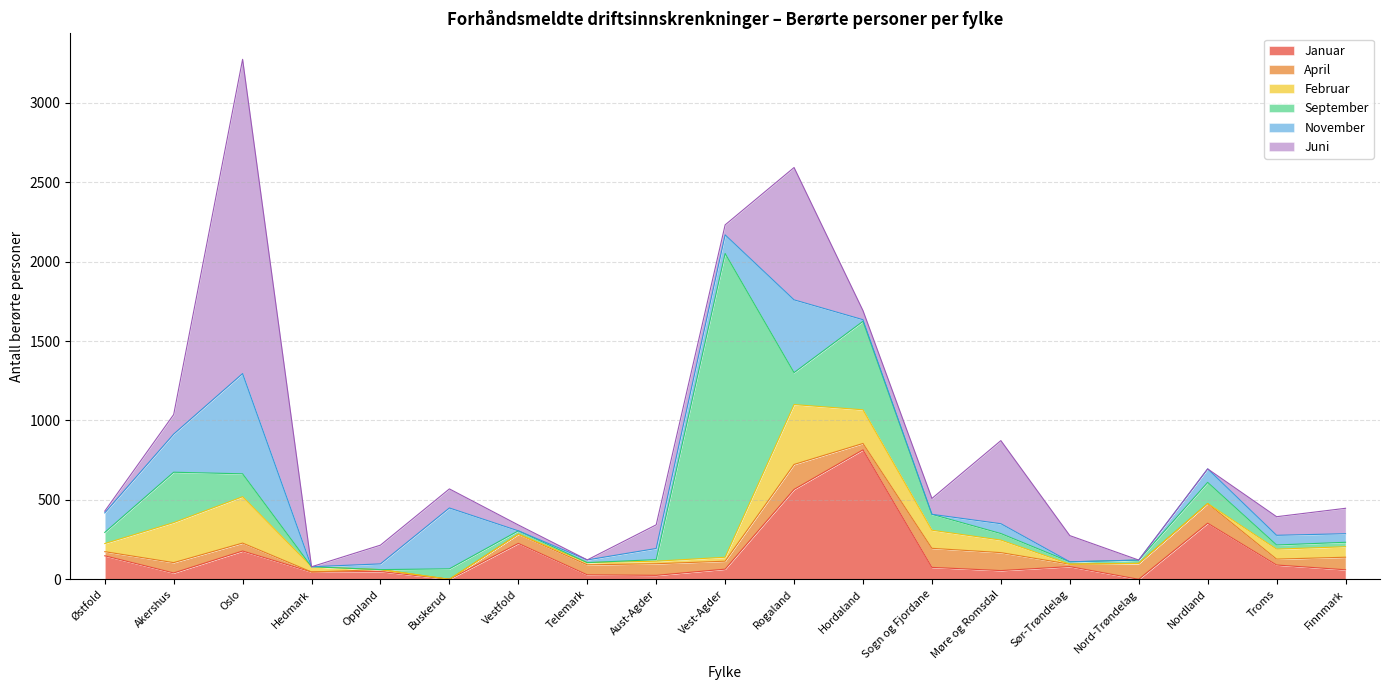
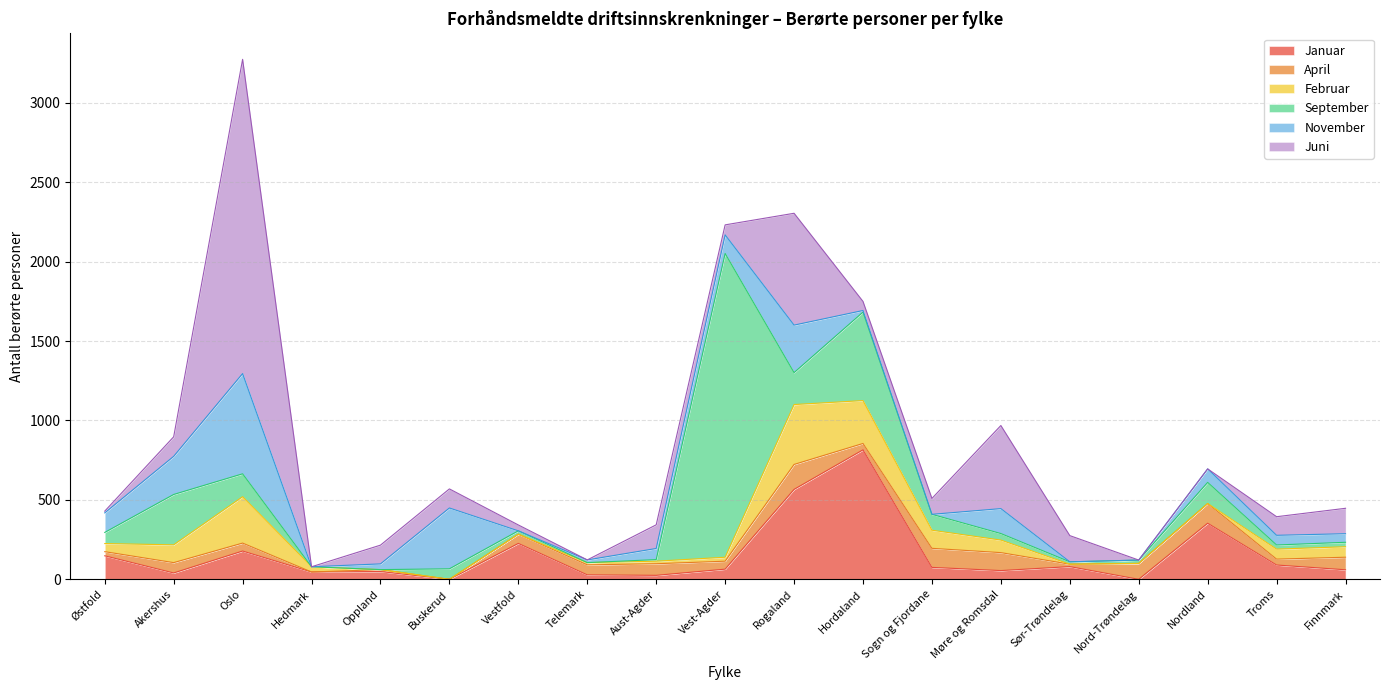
  {
    "Februar": {
      "Østfold": 50,
-     "Akershus": 250,
+     "Akershus": 110,
      "Oslo": 290,
      "Vest-Agder": 30,
      "Rogaland": 380,
-     "Hordaland": 210,
+     "Hordaland": 270,
      "Sogn og Fjordane": 110,
      "Møre og Romsdal": 80,
      "Troms": 60,
      "Finnmark": 70
    },
    "September": {
      "Østfold": 70,
      "Akershus": 320,
      "Oslo": 140,
      "Buskerud": 70,
      "Vest-Agder": 1910,
      "Rogaland": 200,
      "Møre og Romsdal": 40,
      "Nordland": 130,
      "Troms": 30,
      "Finnmark": 30
    },
    "November": {
      "Akershus": 240,
      "Oslo": 630,
      "Oppland": 40,
      "Buskerud": 380,
      "Aust-Agder": 70,
      "Vest-Agder": 120,
-     "Rogaland": 460,
-     "Møre og Romsdal": 60,
+     "Rogaland": 300,
+     "Møre og Romsdal": 160,
      "Troms": 60,
      "Finnmark": 50
    },
    "Juni": {
      "Akershus": 120,
      "Oslo": 1980,
      "Oppland": 120,
      "Buskerud": 120,
      "Vestfold": 40,
      "Aust-Agder": 150,
      "Vest-Agder": 60,
-     "Rogaland": 830,
+     "Rogaland": 700,
      "Hordaland": 60,
      "Sogn og Fjordane": 100,
      "Møre og Romsdal": 520,
      "Sør-Trøndelag": 170,
      "Troms": 120,
      "Finnmark": 160
    }
  }
